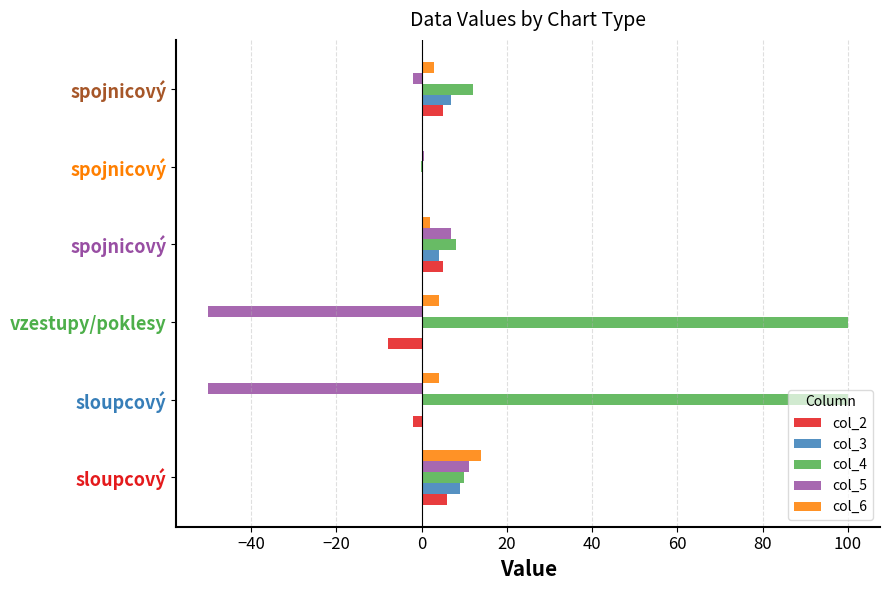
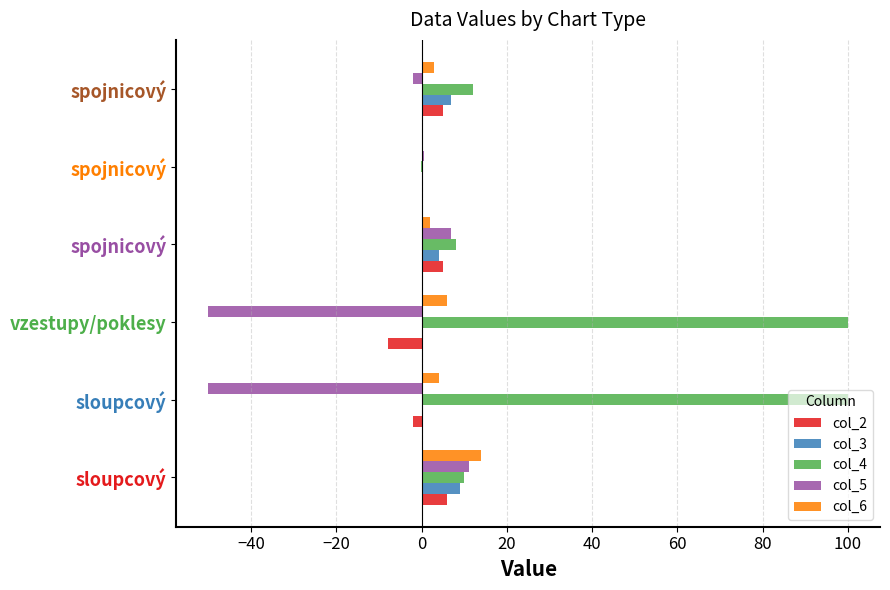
  {
    "col_2": {
      "vzestupy/poklesy": -8
    },
    "col_3": {
      "vzestupy/poklesy": 0
    },
    "col_4": {
      "vzestupy/poklesy": 100
    },
    "col_5": {
      "vzestupy/poklesy": -50
    },
    "col_6": {
-     "vzestupy/poklesy": 4
+     "vzestupy/poklesy": 6
    }
  }
